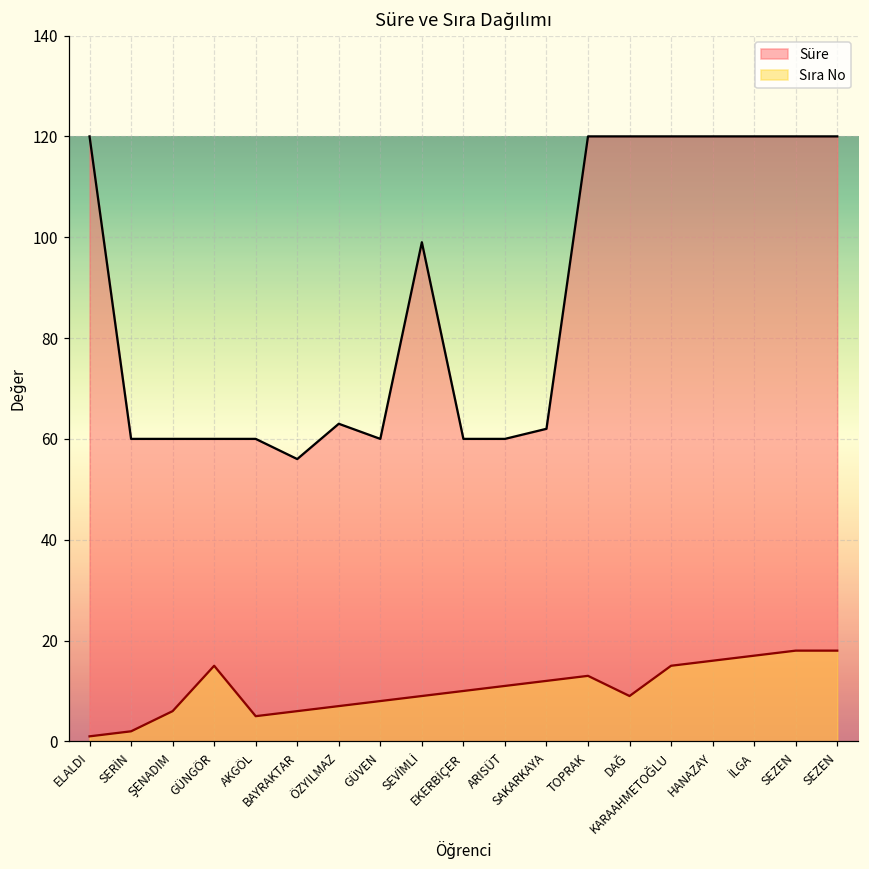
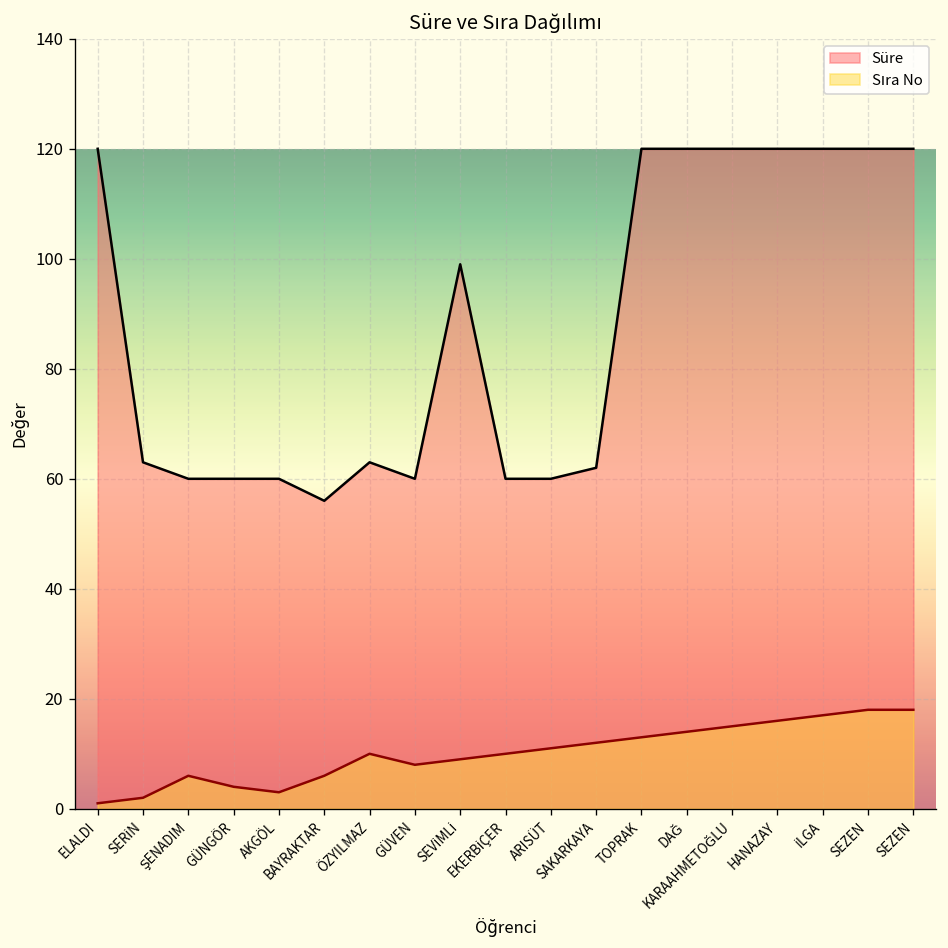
  {
    "Süre": {
      "ELALDI": 120,
-     "SERİN": 60,
+     "SERİN": 63,
      "ŞENADIM": 60,
      "GÜNGÖR": 60,
      "AKGÖL": 60,
      "BAYRAKTAR": 56,
      "ÖZYILMAZ": 63,
      "GÜVEN": 60,
      "SEVİMLİ": 99,
      "EKERBİÇER": 60,
      "ARISÜT": 60,
      "SAKARKAYA": 62,
      "TOPRAK": 120,
      "DAĞ": 120,
      "KARAAHMETOĞLU": 120,
      "HANAZAY": 120,
      "İLGA": 120
    },
    "Sıra No": {
      "ELALDI": 1,
      "SERİN": 2,
      "ŞENADIM": 6,
-     "GÜNGÖR": 15,
-     "AKGÖL": 5,
+     "GÜNGÖR": 4,
+     "AKGÖL": 3,
      "BAYRAKTAR": 6,
-     "ÖZYILMAZ": 7,
+     "ÖZYILMAZ": 10,
      "GÜVEN": 8,
      "SEVİMLİ": 9,
      "EKERBİÇER": 10,
      "ARISÜT": 11,
      "SAKARKAYA": 12,
      "TOPRAK": 13,
-     "DAĞ": 9,
+     "DAĞ": 14,
      "KARAAHMETOĞLU": 15,
      "HANAZAY": 16,
      "İLGA": 17
    }
  }
